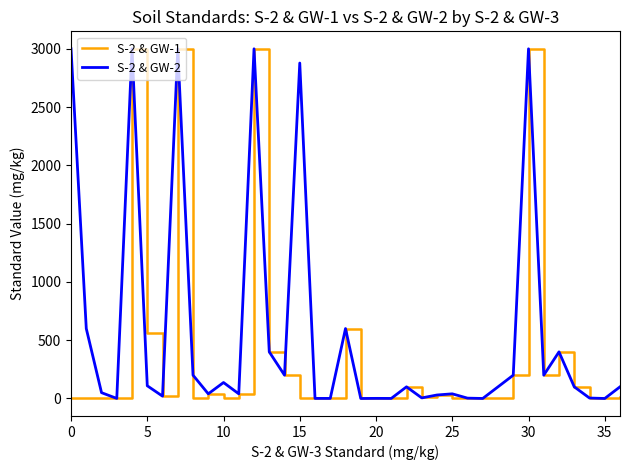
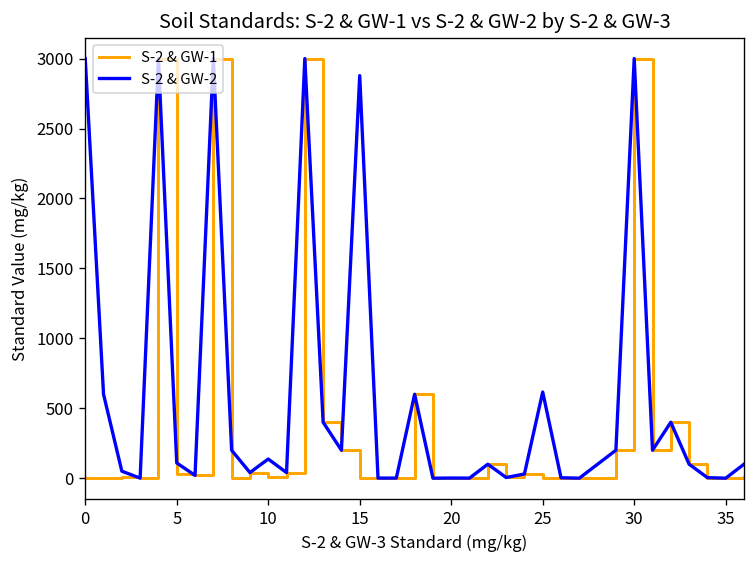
  {
    "S-2 & GW-1": {
      "0": 0,
-     "5": 560,
+     "5": 30,
      "10": 10,
      "15": 0,
      "25": 0
    },
    "S-2 & GW-2": {
      "0": 3000,
      "5": 110,
      "10": 140,
      "15": 2880,
-     "25": 40
+     "25": 620
    }
  }
